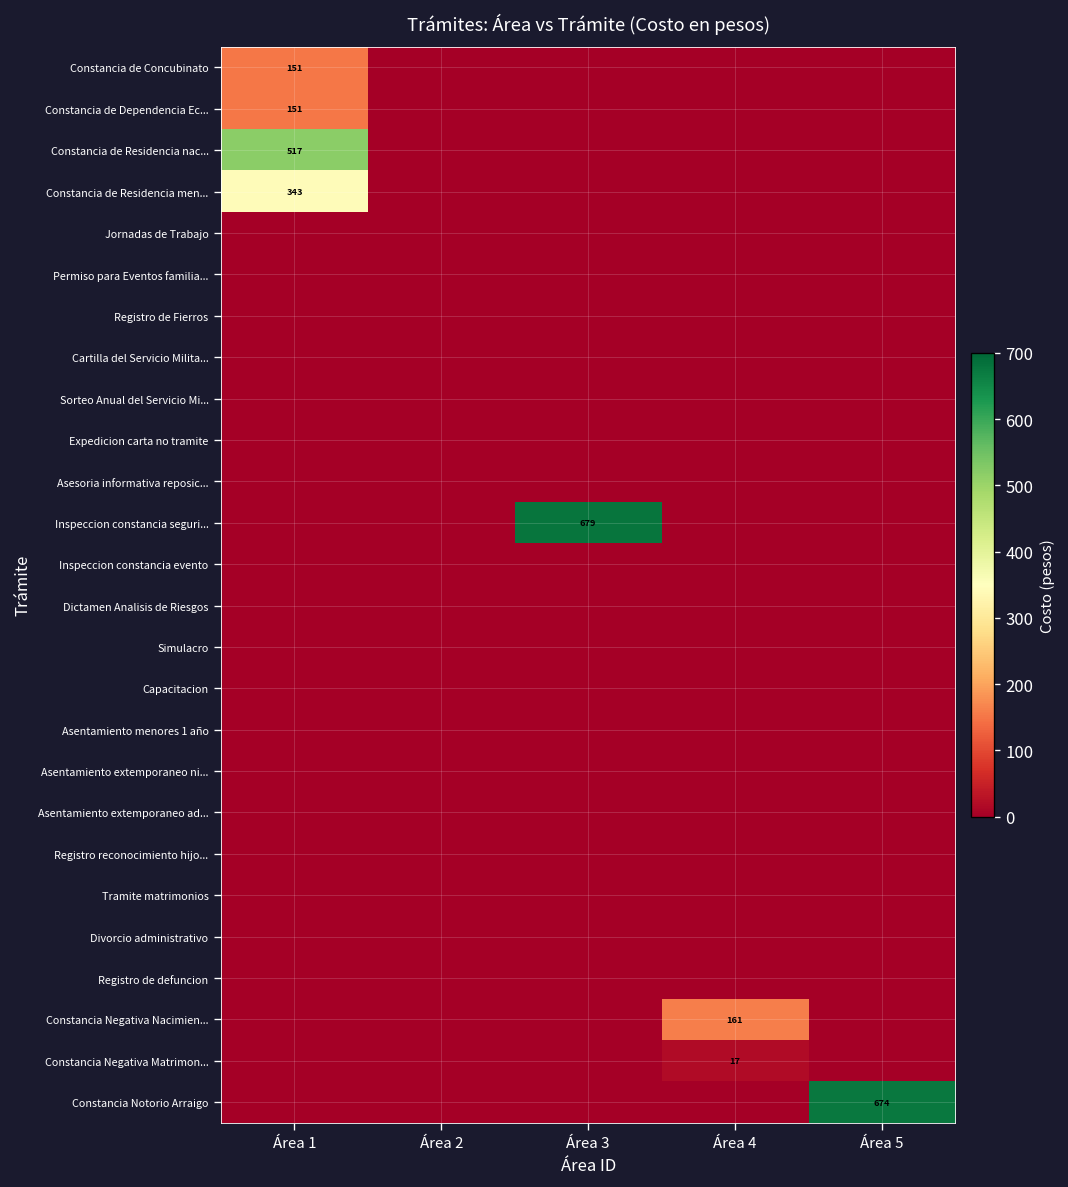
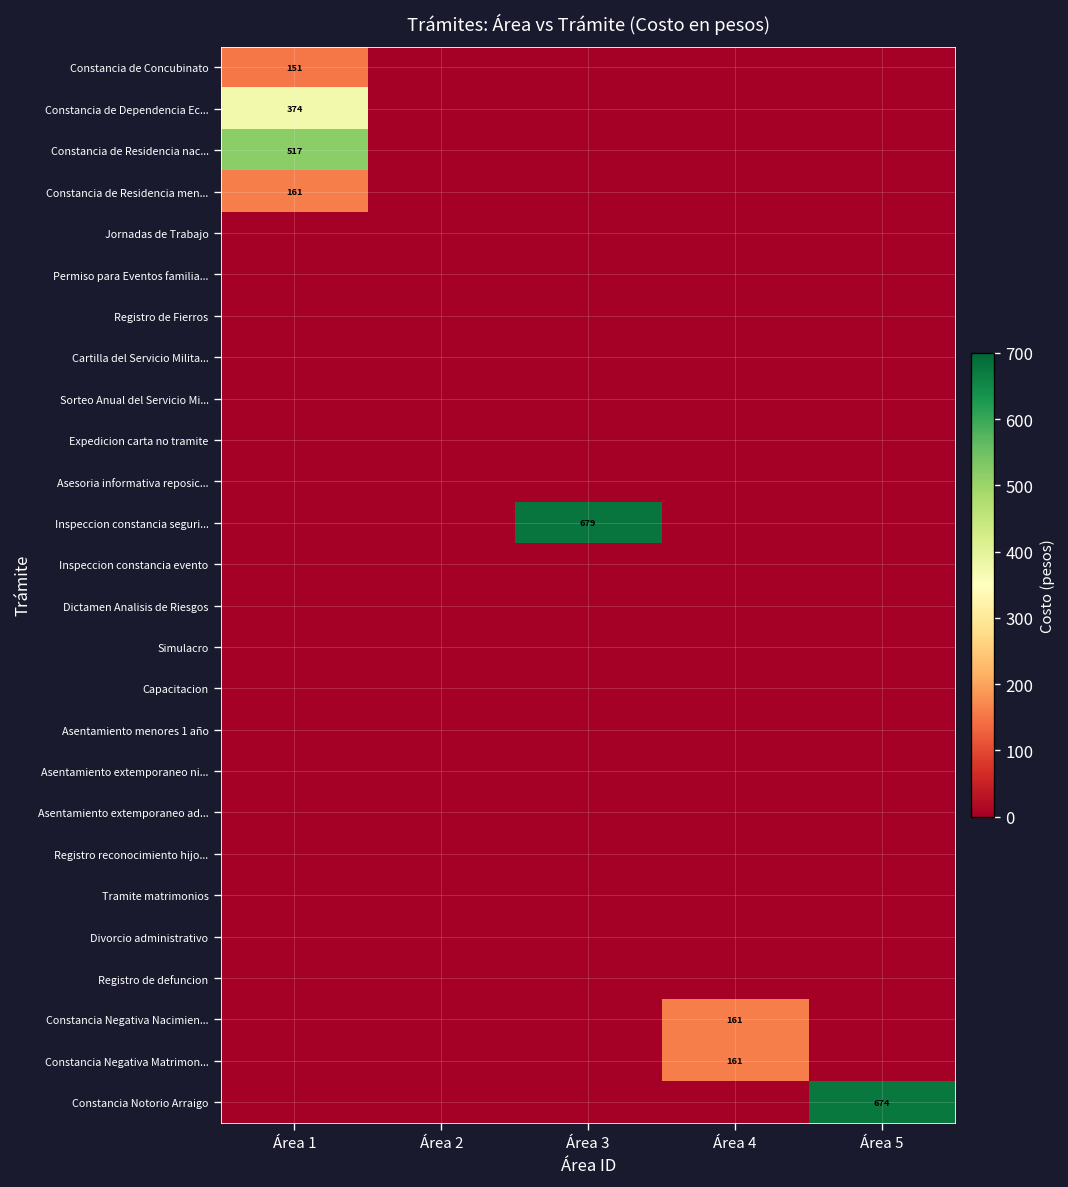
  {
    "Constancia de Concubinato": {
      "Área 1": 151
    },
    "Constancia de Dependencia Ec...": {
-     "Área 1": 151
+     "Área 1": 374
    },
    "Constancia de Residencia nac...": {
      "Área 1": 517
    },
    "Constancia de Residencia men...": {
-     "Área 1": 343
+     "Área 1": 161
    },
    "Inspeccion constancia seguri...": {
      "Área 3": 679
    },
    "Constancia Negativa Nacimien...": {
      "Área 4": 161
    },
    "Constancia Negativa Matrimon...": {
-     "Área 4": 17
+     "Área 4": 161
    },
    "Constancia Notorio Arraigo": {
      "Área 5": 674
    }
  }
